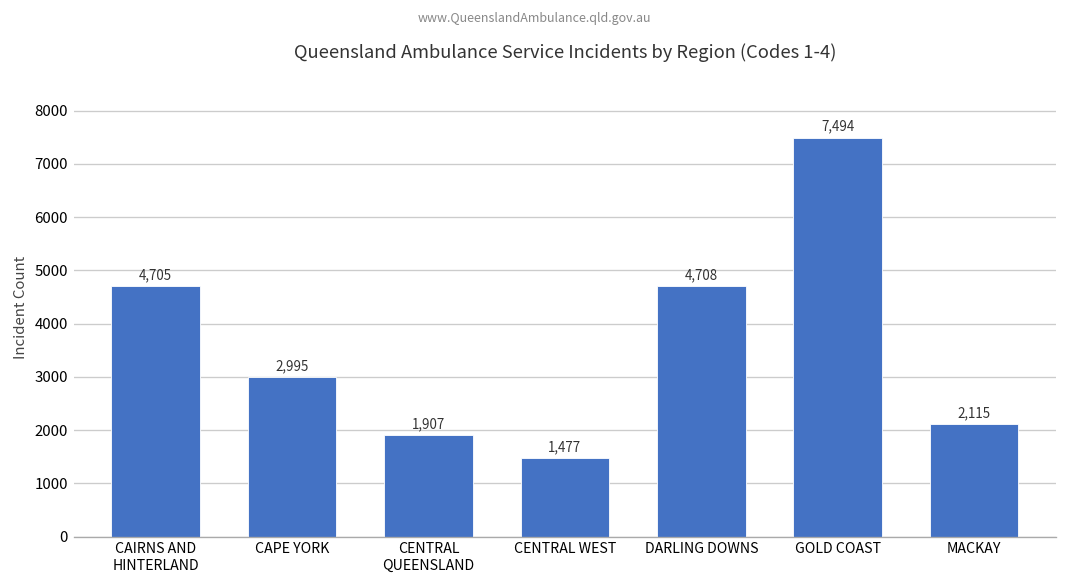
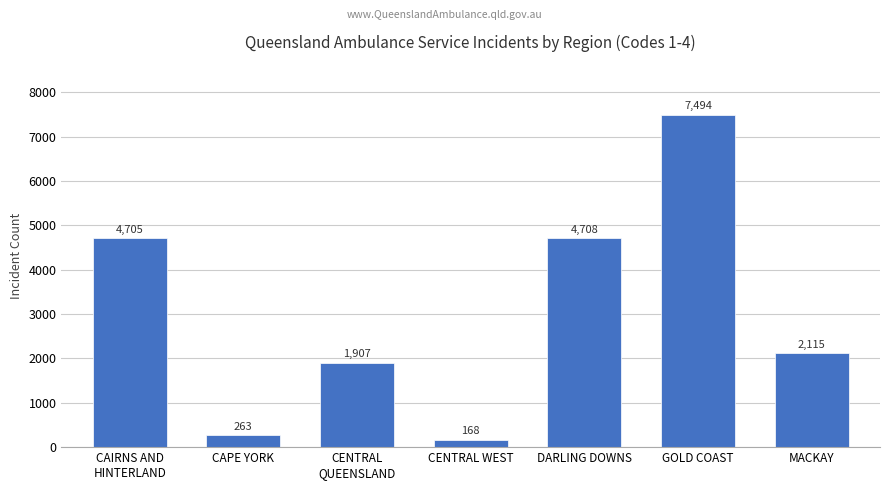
  {
    "CAIRNS AND HINTERLAND": "4,705",
-   "CAPE YORK": "2,995",
+   "CAPE YORK": "263",
    "CENTRAL QUEENSLAND": "1,907",
-   "CENTRAL WEST": "1,477",
+   "CENTRAL WEST": "168",
    "DARLING DOWNS": "4,708",
    "GOLD COAST": "7,494",
    "MACKAY": "2,115"
  }
